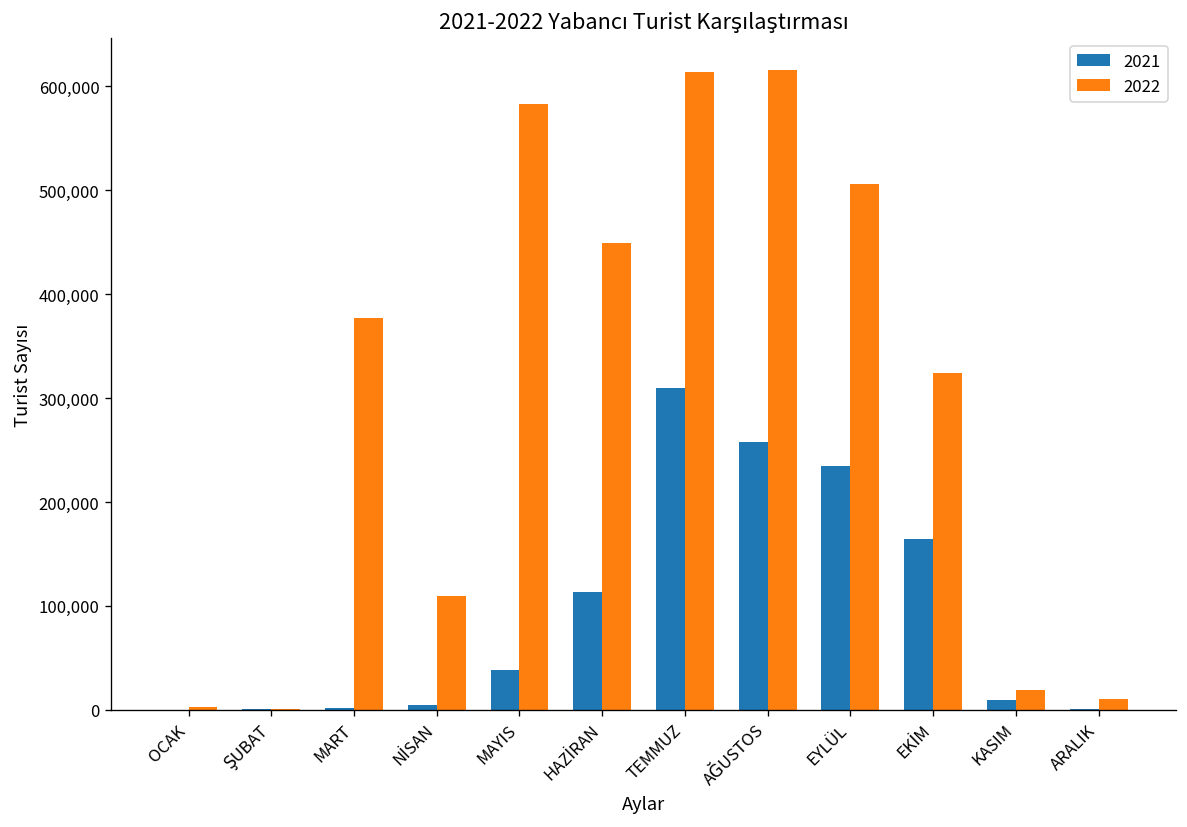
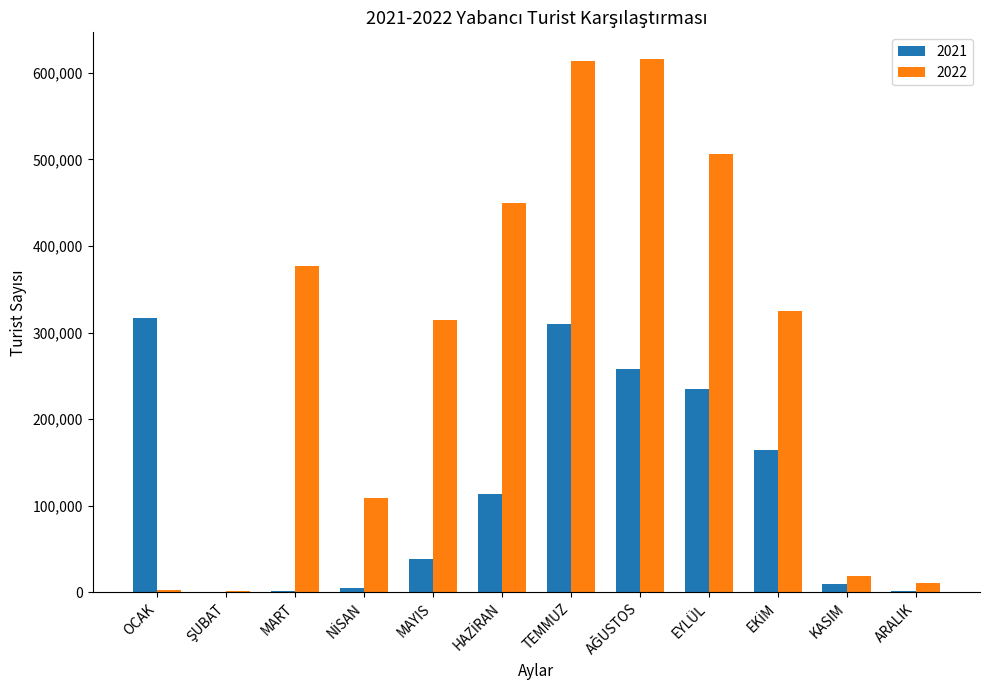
  {
    "2021": {
-     "OCAK": "0",
+     "OCAK": "320,000",
      "NİSAN": "0",
      "MAYIS": "40,000",
      "HAZİRAN": "110,000",
      "TEMMUZ": "310,000",
      "AĞUSTOS": "260,000",
      "EYLÜL": "230,000",
      "EKİM": "160,000",
      "KASIM": "10,000"
    },
    "2022": {
      "MART": "380,000",
      "NİSAN": "110,000",
-     "MAYIS": "580,000",
+     "MAYIS": "310,000",
      "HAZİRAN": "450,000",
      "TEMMUZ": "610,000",
      "AĞUSTOS": "620,000",
      "EYLÜL": "510,000",
      "EKİM": "320,000",
      "KASIM": "20,000",
      "ARALIK": "10,000"
    }
  }
